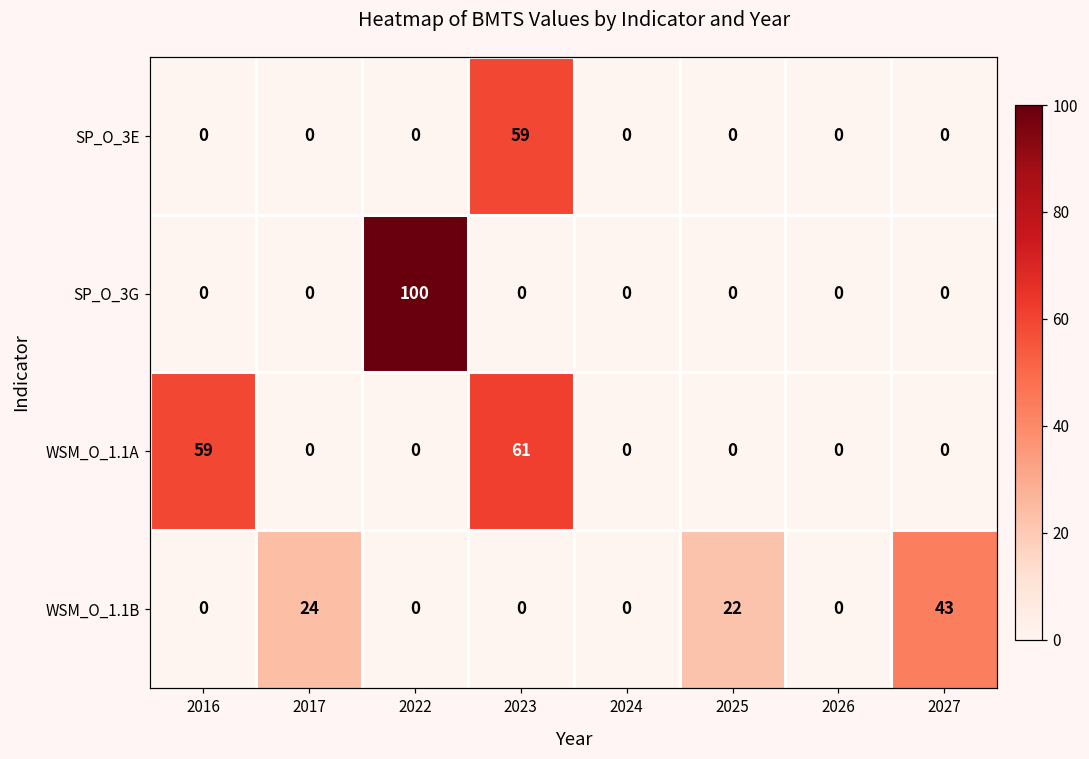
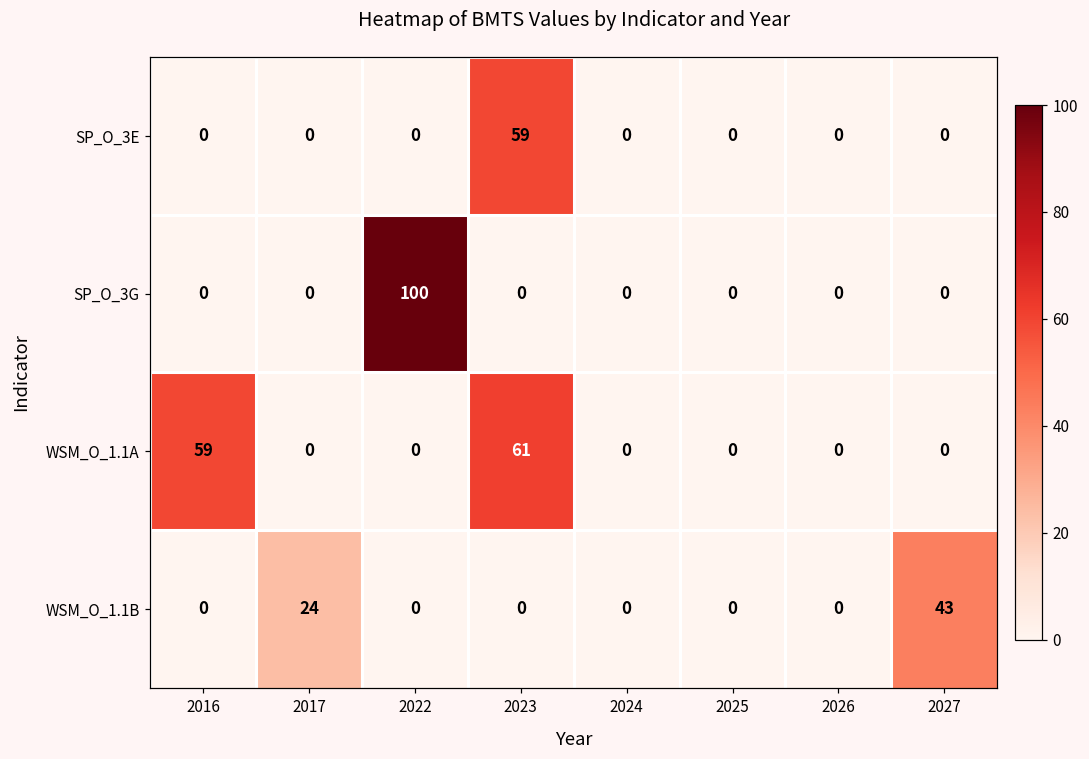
  {
    "SP_O_3E": {
      "2016": 0,
      "2017": 0,
      "2022": 0,
      "2023": 59,
      "2024": 0,
      "2025": 0,
      "2026": 0,
      "2027": 0
    },
    "SP_O_3G": {
      "2016": 0,
      "2017": 0,
      "2022": 100,
      "2023": 0,
      "2024": 0,
      "2025": 0,
      "2026": 0,
      "2027": 0
    },
    "WSM_O_1.1A": {
      "2016": 59,
      "2017": 0,
      "2022": 0,
      "2023": 61,
      "2024": 0,
      "2025": 0,
      "2026": 0,
      "2027": 0
    },
    "WSM_O_1.1B": {
      "2016": 0,
      "2017": 24,
      "2022": 0,
      "2023": 0,
      "2024": 0,
-     "2025": 22,
+     "2025": 0,
      "2026": 0,
      "2027": 43
    }
  }
